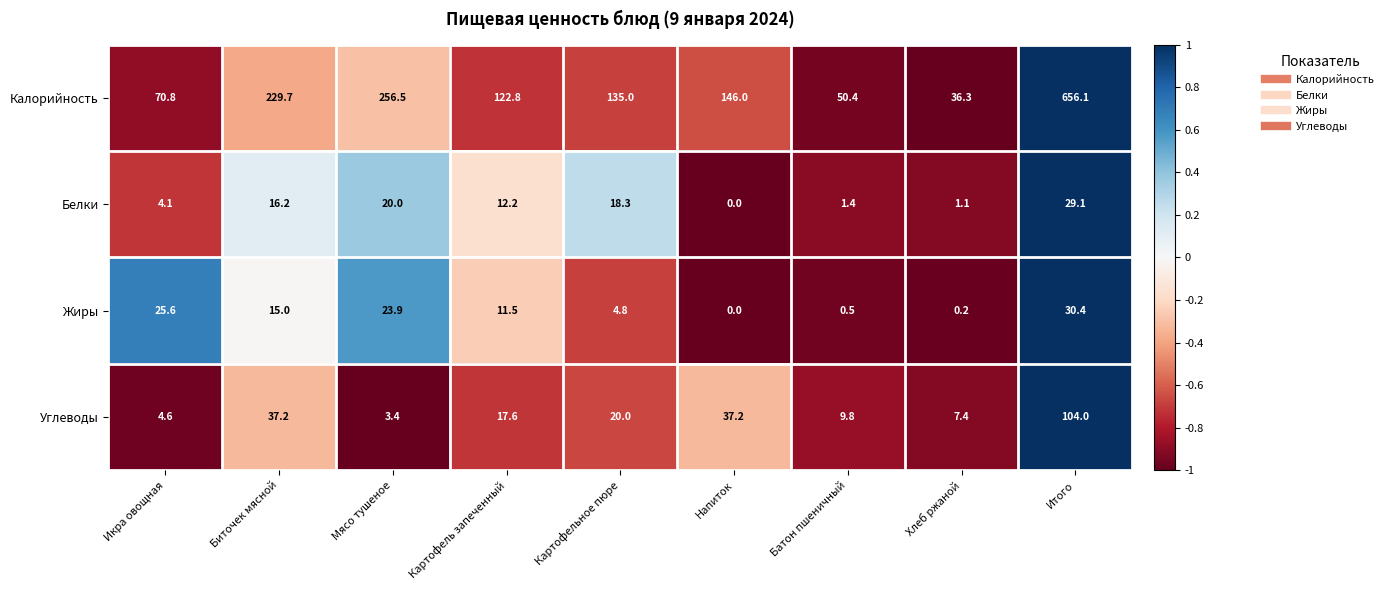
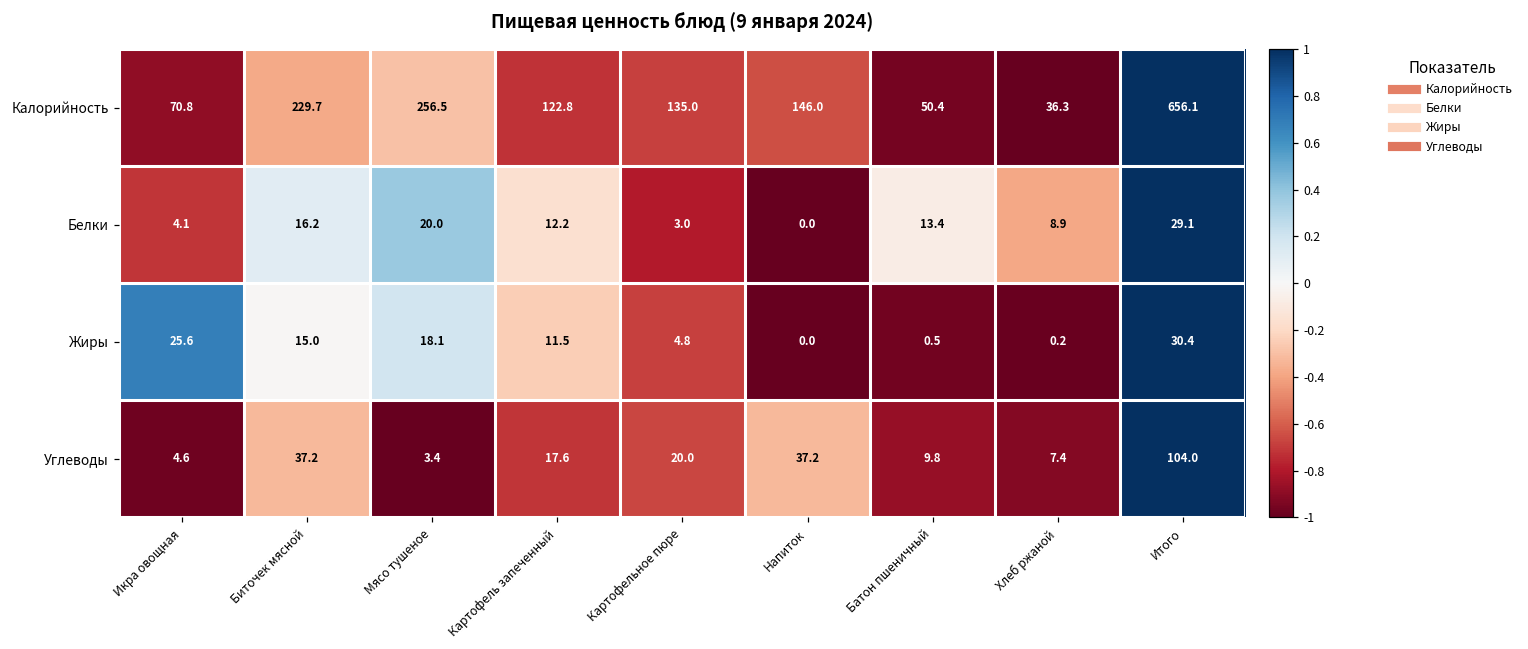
  {
    "Калорийность": {
      "Икра овощная": 70.8,
      "Биточек мясной": 229.7,
      "Мясо тушеное": 256.5,
      "Картофель запеченный": 122.8,
      "Картофельное пюре": 135.0,
      "Напиток": 146.0,
      "Батон пшеничный": 50.4,
      "Хлеб ржаной": 36.3,
      "Итого": 656.1
    },
    "Белки": {
      "Икра овощная": 4.1,
      "Биточек мясной": 16.2,
      "Мясо тушеное": 20.0,
      "Картофель запеченный": 12.2,
-     "Картофельное пюре": 18.3,
+     "Картофельное пюре": 3.0,
      "Напиток": 0.0,
-     "Батон пшеничный": 1.4,
-     "Хлеб ржаной": 1.1,
+     "Батон пшеничный": 13.4,
+     "Хлеб ржаной": 8.9,
      "Итого": 29.1
    },
    "Жиры": {
      "Икра овощная": 25.6,
      "Биточек мясной": 15.0,
-     "Мясо тушеное": 23.9,
+     "Мясо тушеное": 18.1,
      "Картофель запеченный": 11.5,
      "Картофельное пюре": 4.8,
      "Напиток": 0.0,
      "Батон пшеничный": 0.5,
      "Хлеб ржаной": 0.2,
      "Итого": 30.4
    },
    "Углеводы": {
      "Икра овощная": 4.6,
      "Биточек мясной": 37.2,
      "Мясо тушеное": 3.4,
      "Картофель запеченный": 17.6,
      "Картофельное пюре": 20.0,
      "Напиток": 37.2,
      "Батон пшеничный": 9.8,
      "Хлеб ржаной": 7.4,
      "Итого": 104.0
    }
  }
